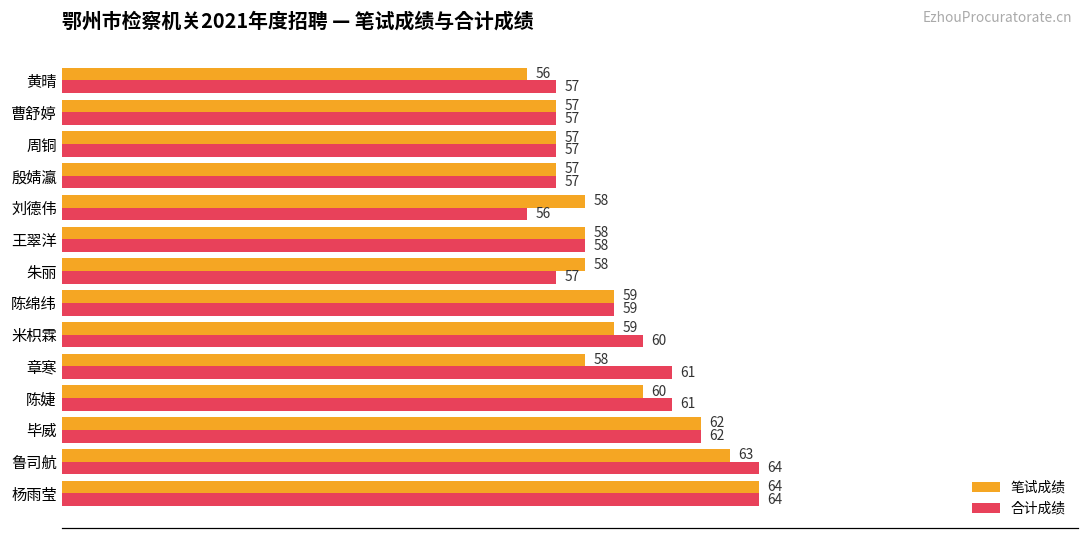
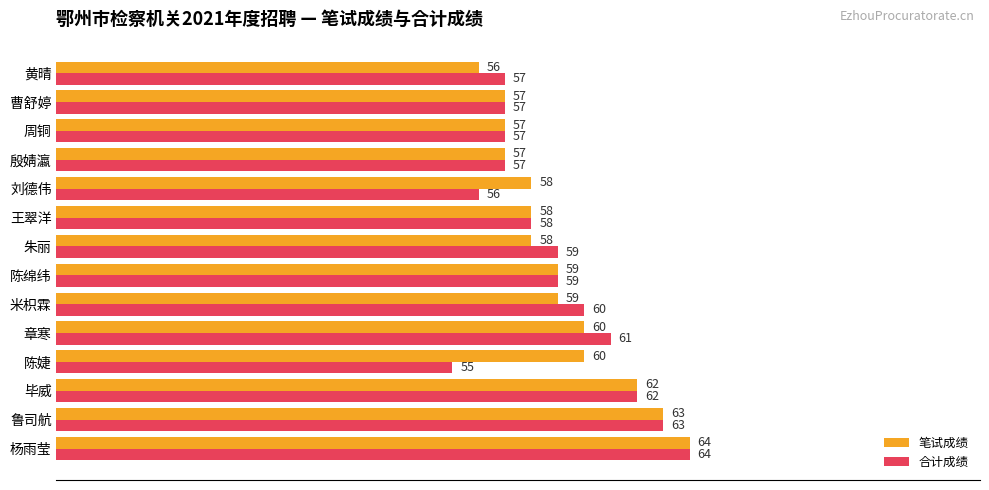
  {
    "笔试成绩": {
      "黄晴": 56,
      "曹舒婷": 57,
      "周铜": 57,
      "殷婧瀛": 57,
      "刘德伟": 58,
      "王翠洋": 58,
      "朱丽": 58,
      "陈绵纬": 59,
      "米枳霖": 59,
-     "章寒": 58,
+     "章寒": 60,
      "陈婕": 60,
      "毕威": 62,
      "鲁司航": 63,
      "杨雨莹": 64
    },
    "合计成绩": {
      "黄晴": 57,
      "曹舒婷": 57,
      "周铜": 57,
      "殷婧瀛": 57,
      "刘德伟": 56,
      "王翠洋": 58,
-     "朱丽": 57,
+     "朱丽": 59,
      "陈绵纬": 59,
      "米枳霖": 60,
      "章寒": 61,
-     "陈婕": 61,
+     "陈婕": 55,
      "毕威": 62,
-     "鲁司航": 64,
+     "鲁司航": 63,
      "杨雨莹": 64
    }
  }
